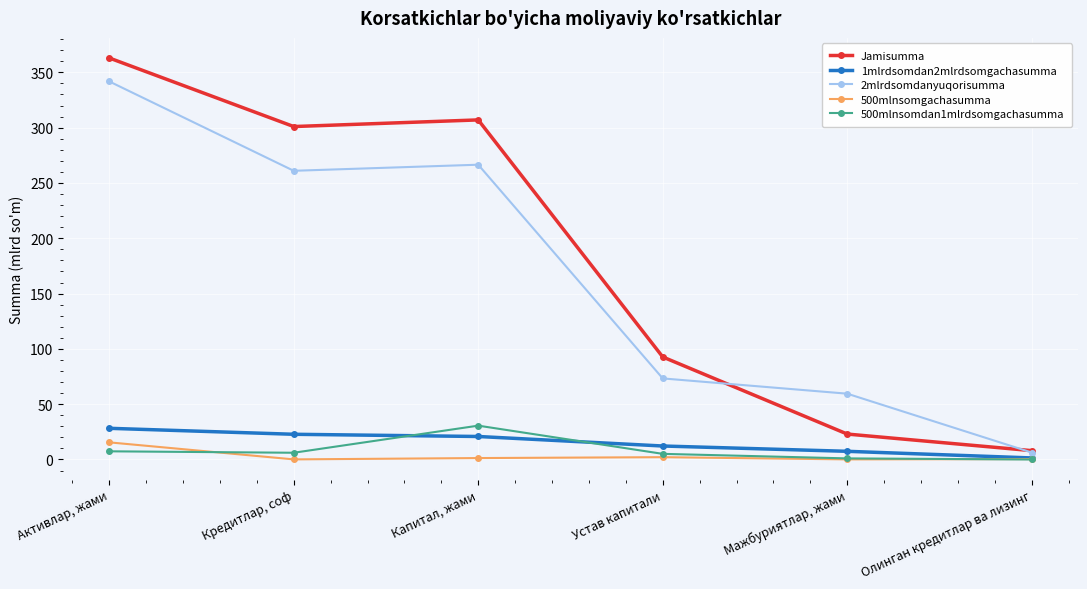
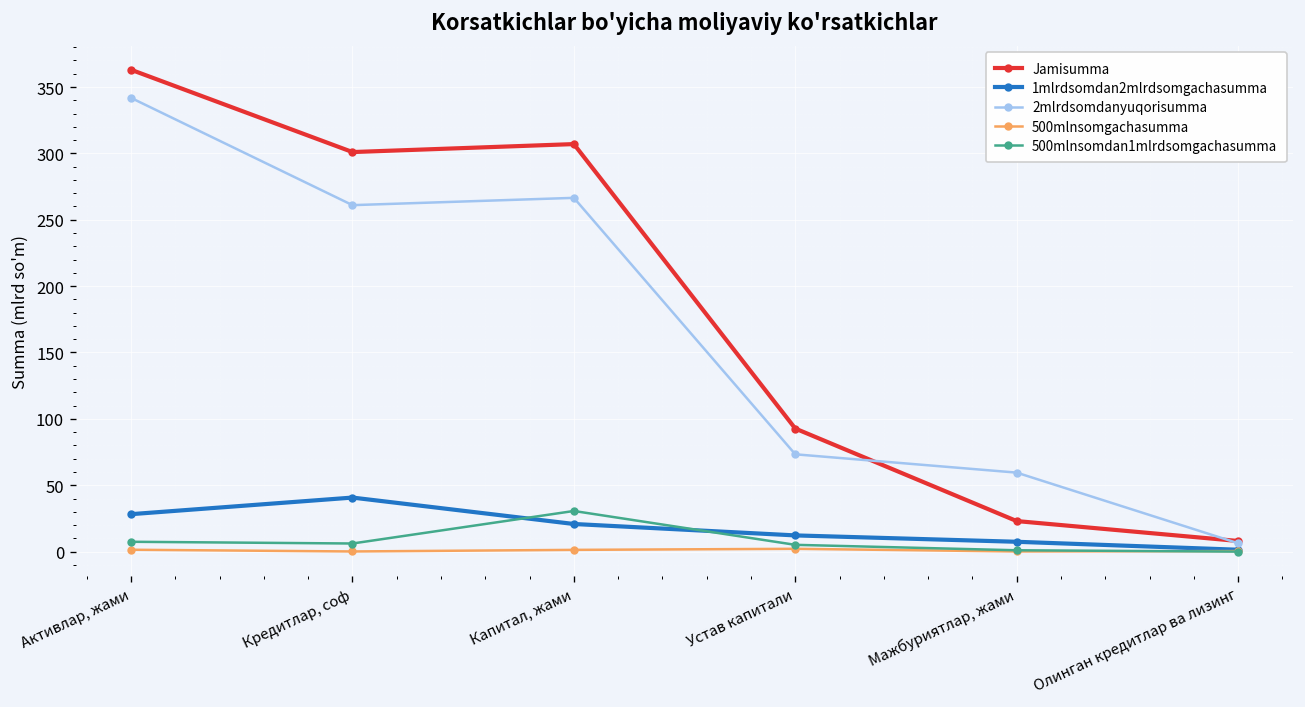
  {
    "Jamisumma": {
      "Активлар, жами": 363,
      "Кредитлар, соф": 301,
      "Капитал, жами": 307,
      "Устав капитали": 93,
      "Мажбуриятлар, жами": 23
    },
    "1mlrdsomdan2mlrdsomgachasumma": {
      "Активлар, жами": 28,
-     "Кредитлар, соф": 23,
+     "Кредитлар, соф": 41,
      "Капитал, жами": 21,
      "Устав капитали": 12,
      "Мажбуриятлар, жами": 7
    },
    "2mlrdsomdanyuqorisumma": {
      "Активлар, жами": 342,
      "Кредитлар, соф": 261,
      "Капитал, жами": 267,
      "Устав капитали": 73,
      "Мажбуриятлар, жами": 60
    },
    "500mlnsomgachasumma": {
-     "Активлар, жами": 16,
+     "Активлар, жами": 1,
      "Кредитлар, соф": 0,
      "Капитал, жами": 1,
      "Устав капитали": 2
    },
    "500mlnsomdan1mlrdsomgachasumma": {
      "Активлар, жами": 7,
      "Кредитлар, соф": 6,
      "Капитал, жами": 31,
      "Устав капитали": 5
    }
  }
